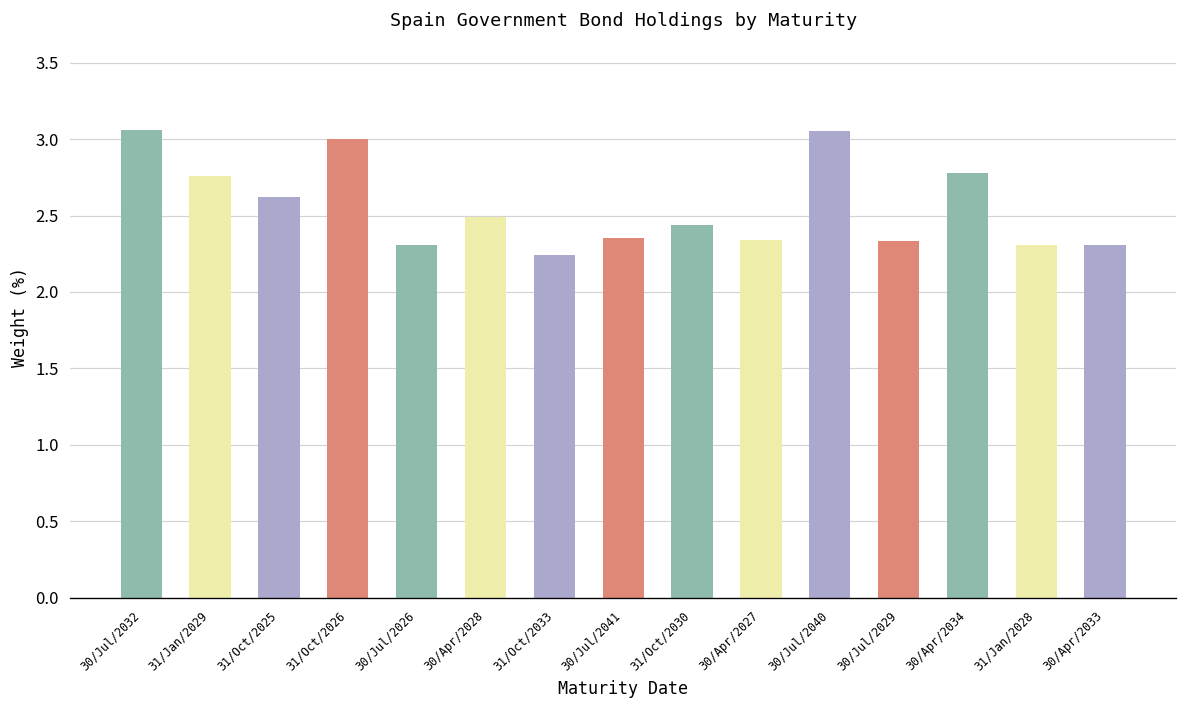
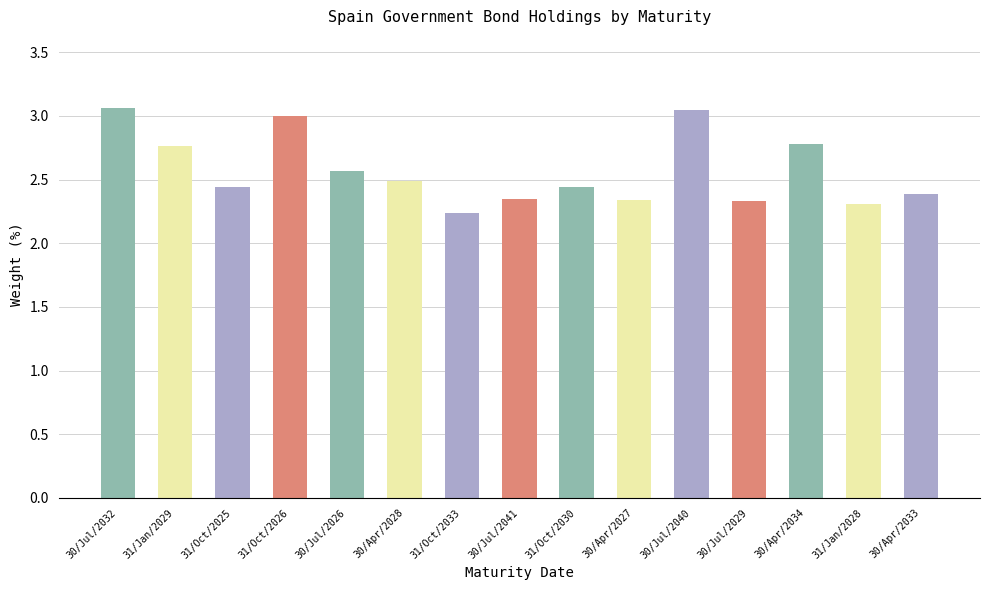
  {
    "30/Jul/2032": 3.06,
    "31/Jan/2029": 2.76,
-   "31/Oct/2025": 2.62,
+   "31/Oct/2025": 2.44,
    "31/Oct/2026": 3.00,
-   "30/Jul/2026": 2.31,
+   "30/Jul/2026": 2.57,
    "30/Apr/2028": 2.49,
    "31/Oct/2033": 2.24,
    "30/Jul/2041": 2.35,
    "31/Oct/2030": 2.44,
    "30/Apr/2027": 2.34,
    "30/Jul/2040": 3.05,
    "30/Jul/2029": 2.33,
    "30/Apr/2034": 2.78,
    "31/Jan/2028": 2.31,
-   "30/Apr/2033": 2.31
+   "30/Apr/2033": 2.39
  }
